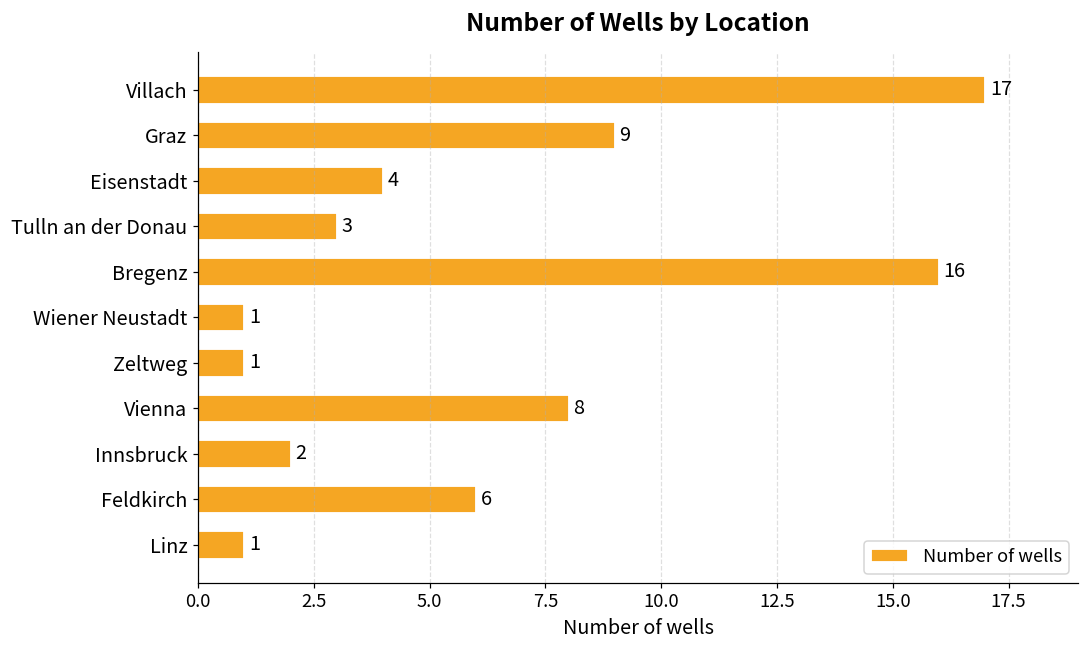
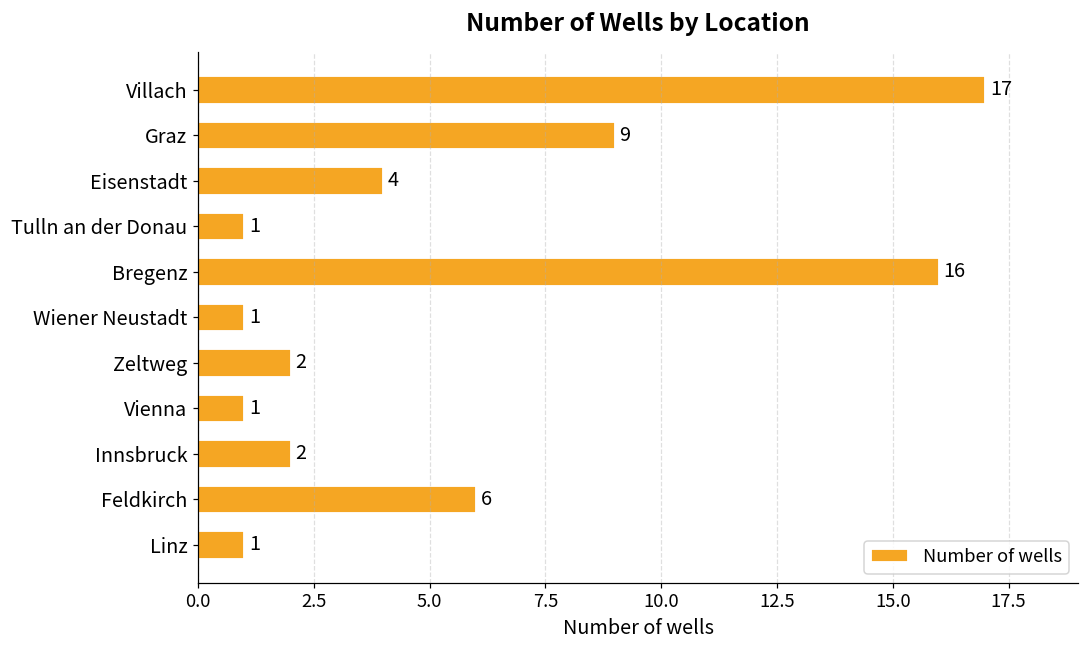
  {
    "Villach": 17,
    "Graz": 9,
    "Eisenstadt": 4,
-   "Tulln an der Donau": 3,
+   "Tulln an der Donau": 1,
    "Bregenz": 16,
    "Wiener Neustadt": 1,
-   "Zeltweg": 1,
-   "Vienna": 8,
+   "Zeltweg": 2,
+   "Vienna": 1,
    "Innsbruck": 2,
    "Feldkirch": 6,
    "Linz": 1
  }
